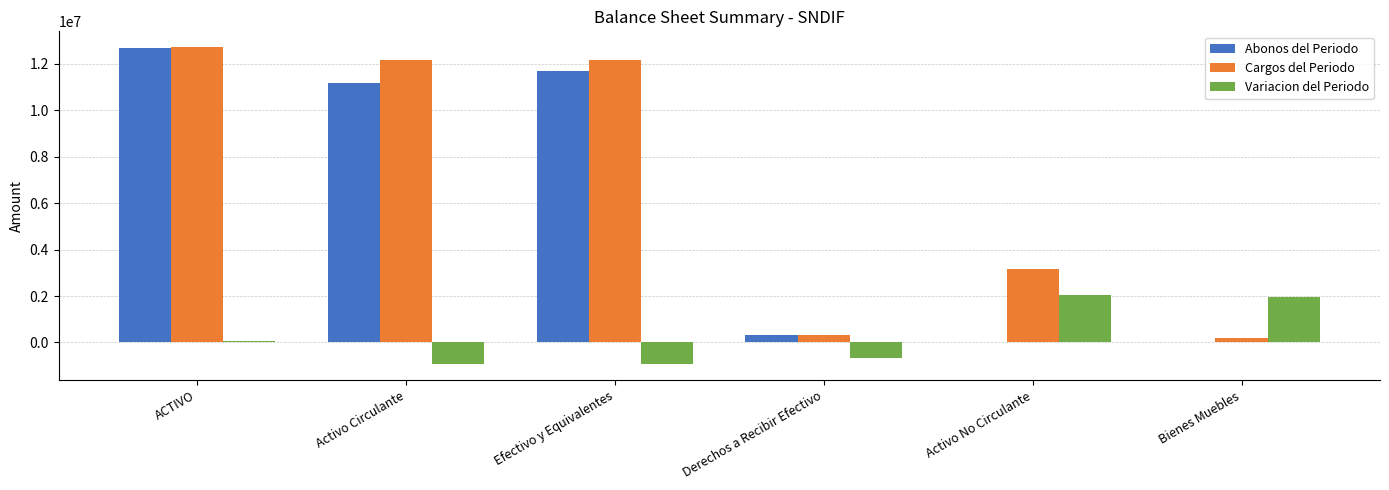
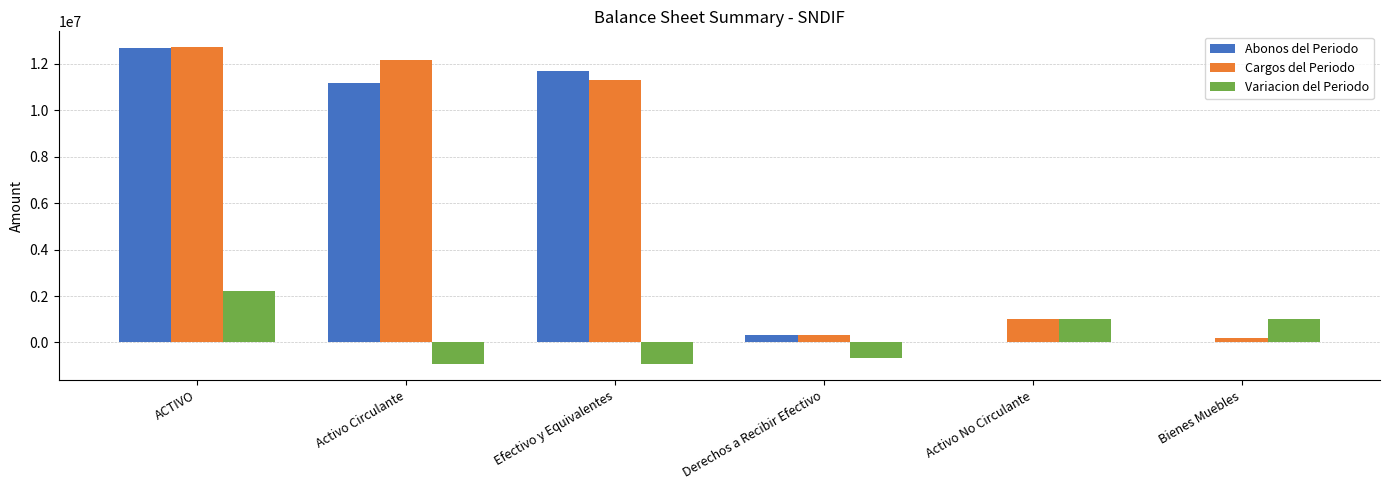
  {
    "Abonos del Periodo": {
      "ACTIVO": 12700000,
      "Activo Circulante": 11200000,
      "Efectivo y Equivalentes": 11700000,
      "Derechos a Recibir Efectivo": 300000,
      "Activo No Circulante": 0,
      "Bienes Muebles": 0
    },
    "Cargos del Periodo": {
      "ACTIVO": 12700000,
      "Activo Circulante": 12200000,
-     "Efectivo y Equivalentes": 12200000,
+     "Efectivo y Equivalentes": 11300000,
      "Derechos a Recibir Efectivo": 300000,
-     "Activo No Circulante": 3200000,
+     "Activo No Circulante": 1000000,
      "Bienes Muebles": 200000
    },
    "Variacion del Periodo": {
-     "ACTIVO": 0,
+     "ACTIVO": 2200000,
      "Activo Circulante": -900000,
      "Efectivo y Equivalentes": -900000,
      "Derechos a Recibir Efectivo": -700000,
-     "Activo No Circulante": 2000000,
-     "Bienes Muebles": 2000000
+     "Activo No Circulante": 1000000,
+     "Bienes Muebles": 1000000
    }
  }
